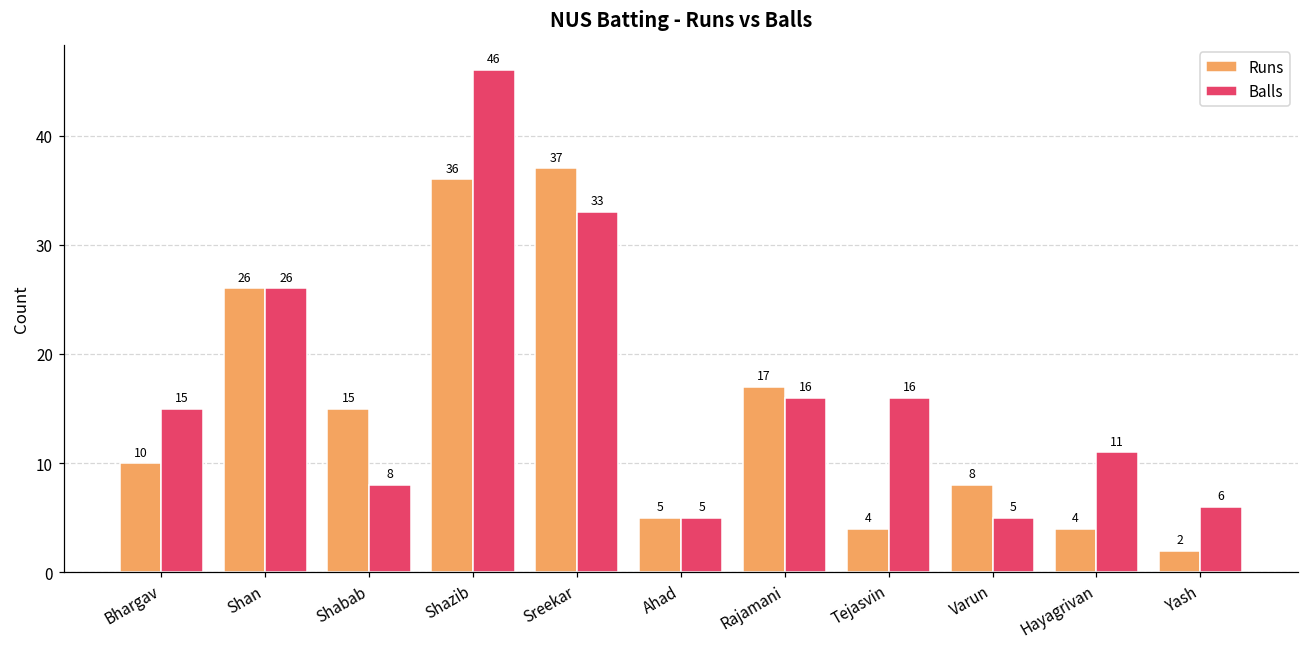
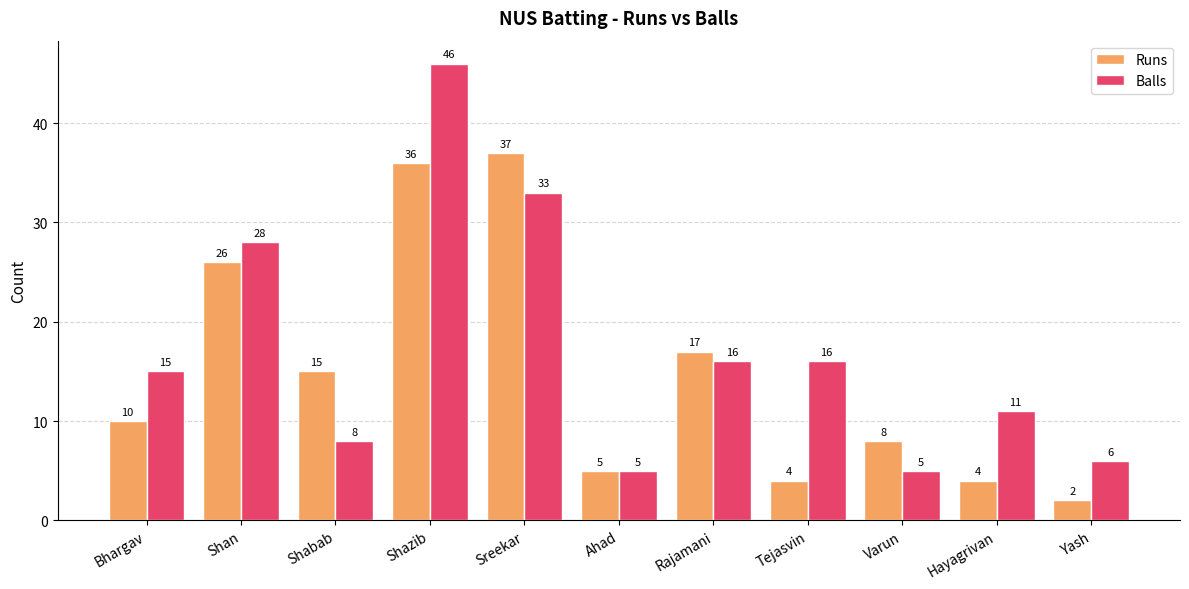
  {
    "Runs": {
      "Bhargav": 10,
      "Shan": 26,
      "Shabab": 15,
      "Shazib": 36,
      "Sreekar": 37,
      "Ahad": 5,
      "Rajamani": 17,
      "Tejasvin": 4,
      "Varun": 8,
      "Hayagrivan": 4,
      "Yash": 2
    },
    "Balls": {
      "Bhargav": 15,
-     "Shan": 26,
+     "Shan": 28,
      "Shabab": 8,
      "Shazib": 46,
      "Sreekar": 33,
      "Ahad": 5,
      "Rajamani": 16,
      "Tejasvin": 16,
      "Varun": 5,
      "Hayagrivan": 11,
      "Yash": 6
    }
  }
